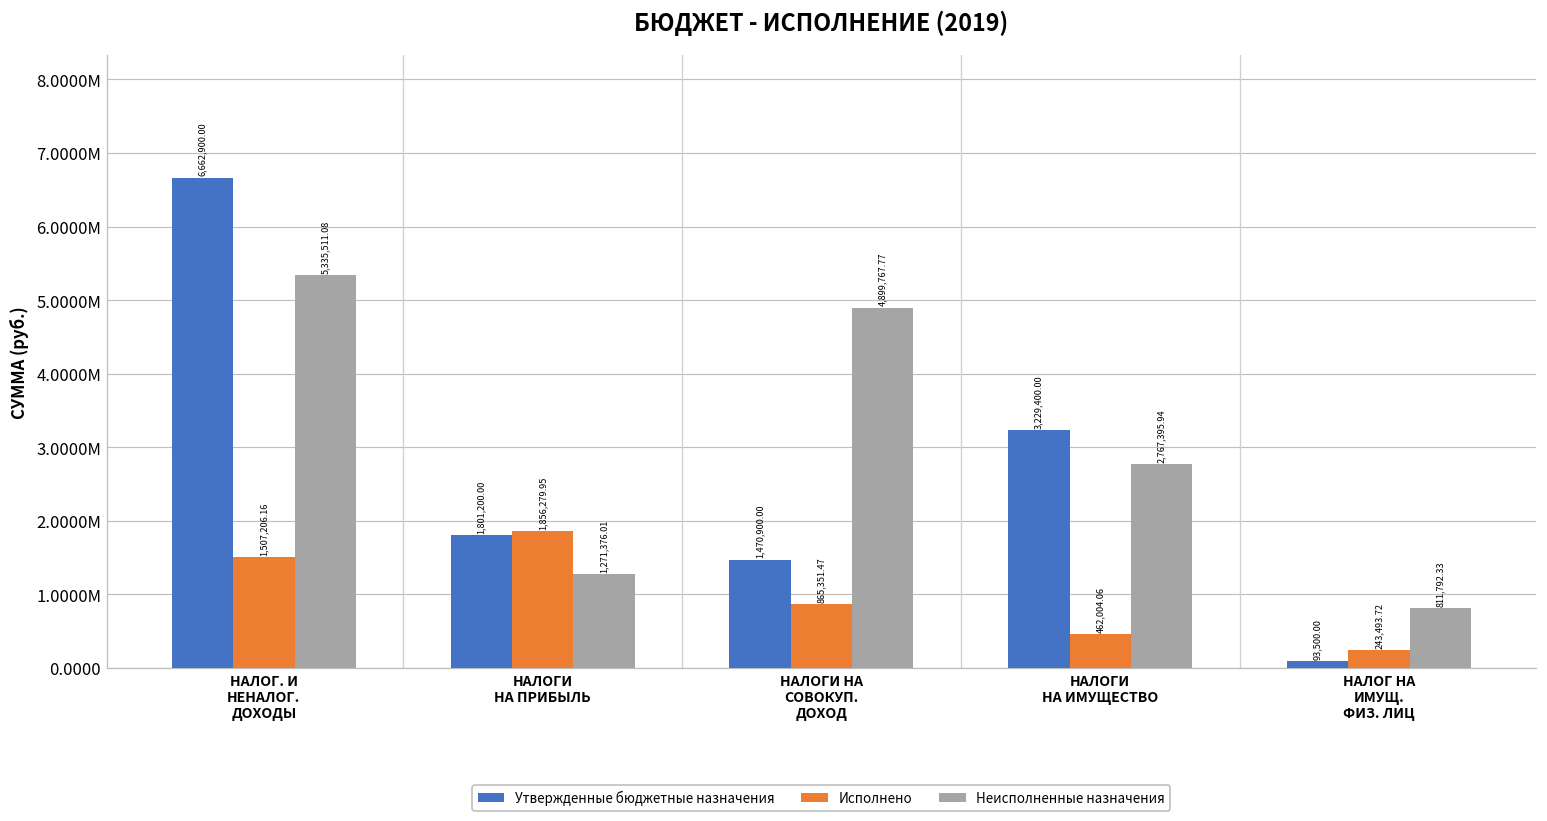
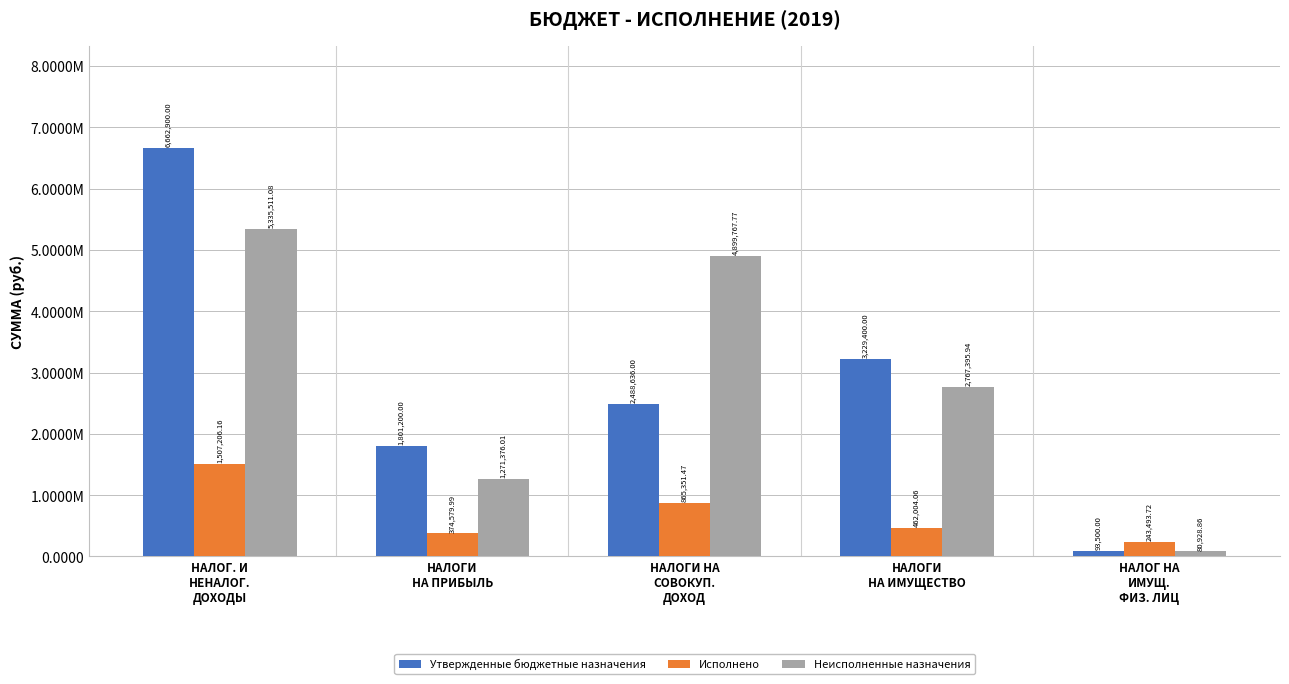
  {
    "Утвержденные бюджетные назначения": {
      "НАЛОГ. И НЕНАЛОГ. ДОХОДЫ": "6,662,900.00",
      "НАЛОГИ НА ПРИБЫЛЬ": "1,801,200.00",
-     "НАЛОГИ НА СОВОКУП. ДОХОД": "1,470,900.00",
+     "НАЛОГИ НА СОВОКУП. ДОХОД": "2,488,636.00",
      "НАЛОГИ НА ИМУЩЕСТВО": "3,229,400.00",
      "НАЛОГ НА ИМУЩ. ФИЗ. ЛИЦ": "93,500.00"
    },
    "Исполнено": {
      "НАЛОГ. И НЕНАЛОГ. ДОХОДЫ": "1,507,206.16",
-     "НАЛОГИ НА ПРИБЫЛЬ": "1,856,279.95",
+     "НАЛОГИ НА ПРИБЫЛЬ": "374,579.99",
      "НАЛОГИ НА СОВОКУП. ДОХОД": "865,351.47",
      "НАЛОГИ НА ИМУЩЕСТВО": "462,004.06",
      "НАЛОГ НА ИМУЩ. ФИЗ. ЛИЦ": "243,493.72"
    },
    "Неисполненные назначения": {
      "НАЛОГ. И НЕНАЛОГ. ДОХОДЫ": "5,335,511.08",
      "НАЛОГИ НА ПРИБЫЛЬ": "1,271,376.01",
      "НАЛОГИ НА СОВОКУП. ДОХОД": "4,899,767.77",
      "НАЛОГИ НА ИМУЩЕСТВО": "2,767,395.94",
-     "НАЛОГ НА ИМУЩ. ФИЗ. ЛИЦ": "811,792.33"
+     "НАЛОГ НА ИМУЩ. ФИЗ. ЛИЦ": "80,928.86"
    }
  }
